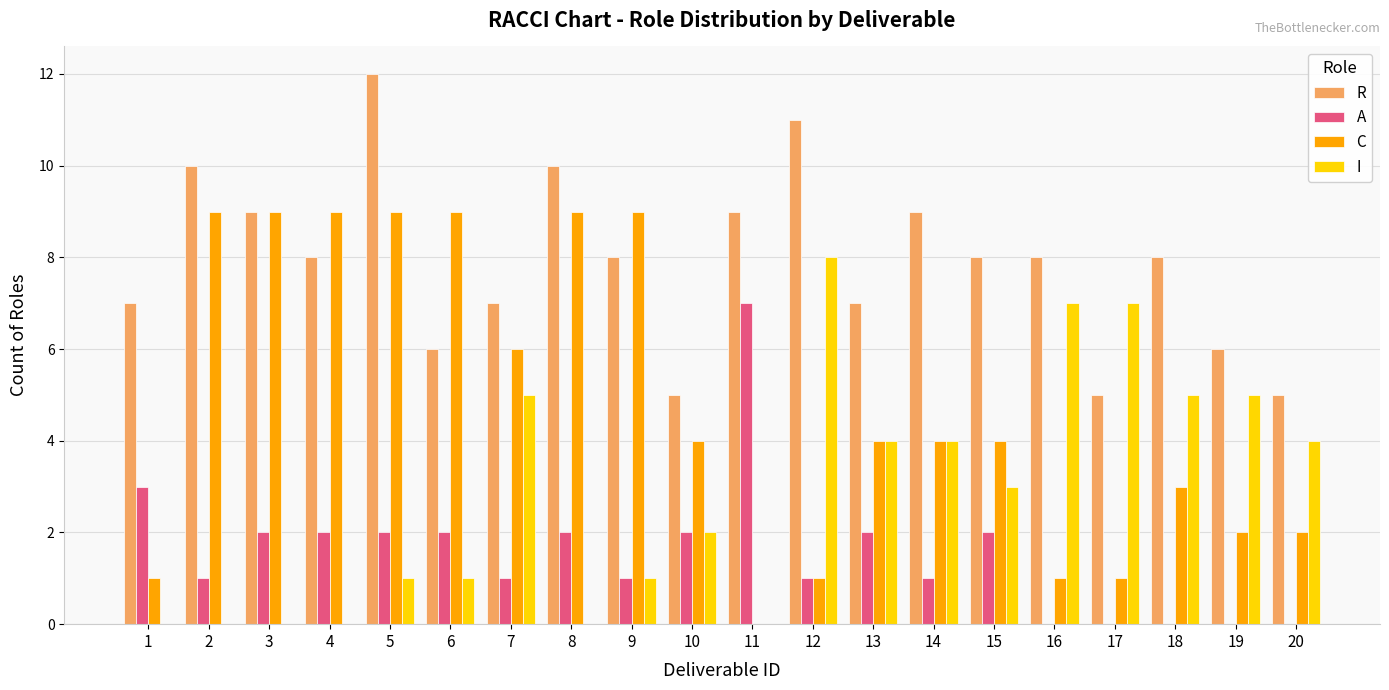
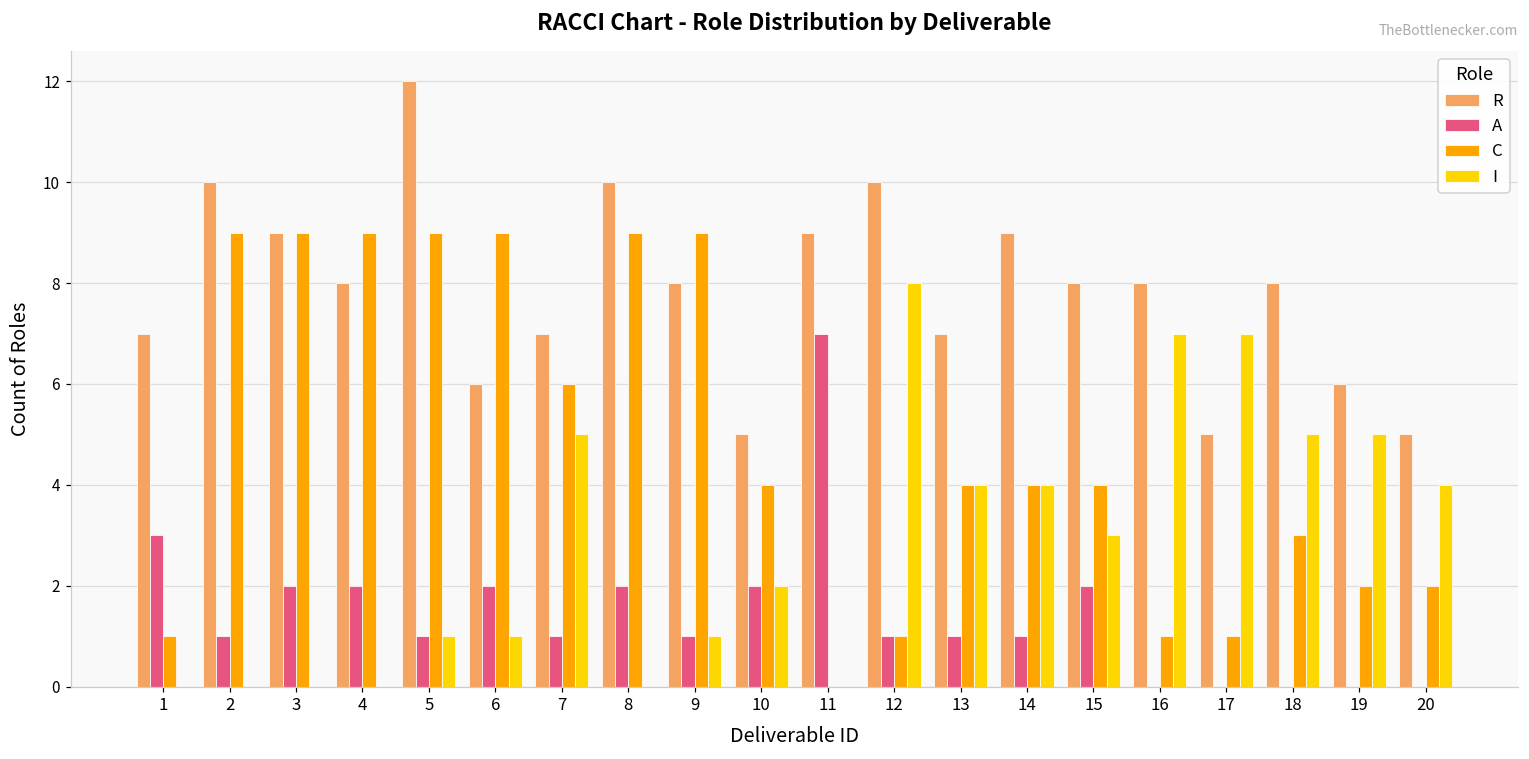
  {
    "R": {
      "1": 7,
      "2": 10,
      "3": 9,
      "4": 8,
      "5": 12,
      "6": 6,
      "7": 7,
      "8": 10,
      "9": 8,
      "10": 5,
      "11": 9,
-     "12": 11,
+     "12": 10,
      "13": 7,
      "14": 9,
      "15": 8,
      "16": 8,
      "17": 5,
      "18": 8,
      "19": 6,
      "20": 5
    },
    "A": {
      "1": 3,
      "2": 1,
      "3": 2,
      "4": 2,
-     "5": 2,
+     "5": 1,
      "6": 2,
      "7": 1,
      "8": 2,
      "9": 1,
      "10": 2,
      "11": 7,
      "12": 1,
-     "13": 2,
+     "13": 1,
      "14": 1,
      "15": 2,
      "16": 0,
      "17": 0,
      "18": 0,
      "19": 0,
      "20": 0
    }
  }
